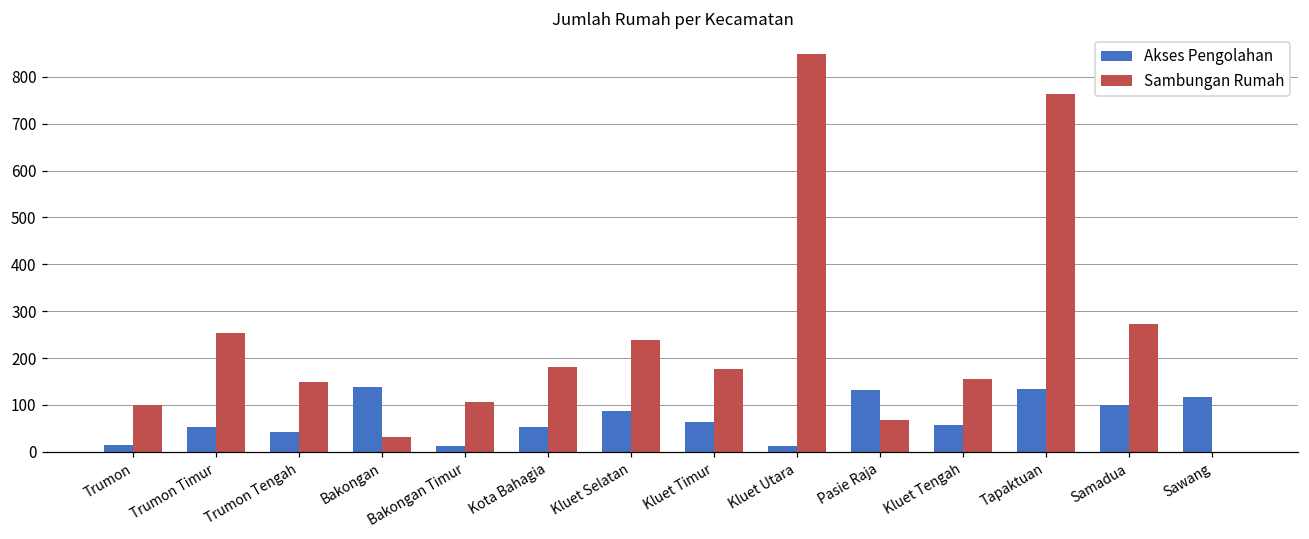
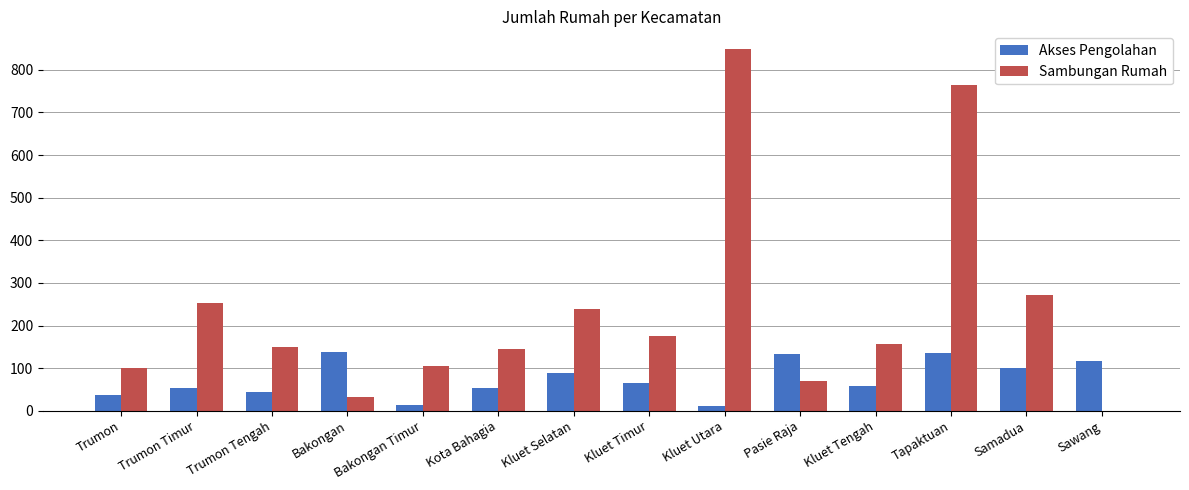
  {
    "Akses Pengolahan": {
-     "Trumon": 20,
+     "Trumon": 40,
      "Trumon Timur": 50,
      "Trumon Tengah": 40,
      "Bakongan": 140,
      "Bakongan Timur": 10,
      "Kota Bahagia": 50,
      "Kluet Selatan": 90,
      "Kluet Timur": 60,
      "Kluet Utara": 10,
      "Pasie Raja": 130,
      "Kluet Tengah": 60,
      "Tapaktuan": 140,
      "Samadua": 100,
      "Sawang": 120
    },
    "Sambungan Rumah": {
      "Trumon": 100,
      "Trumon Timur": 250,
      "Trumon Tengah": 150,
      "Bakongan": 30,
      "Bakongan Timur": 110,
-     "Kota Bahagia": 180,
+     "Kota Bahagia": 150,
      "Kluet Selatan": 240,
      "Kluet Timur": 180,
      "Kluet Utara": 850,
      "Pasie Raja": 70,
      "Kluet Tengah": 160,
      "Tapaktuan": 760,
      "Samadua": 270,
      "Sawang": 0
    }
  }
